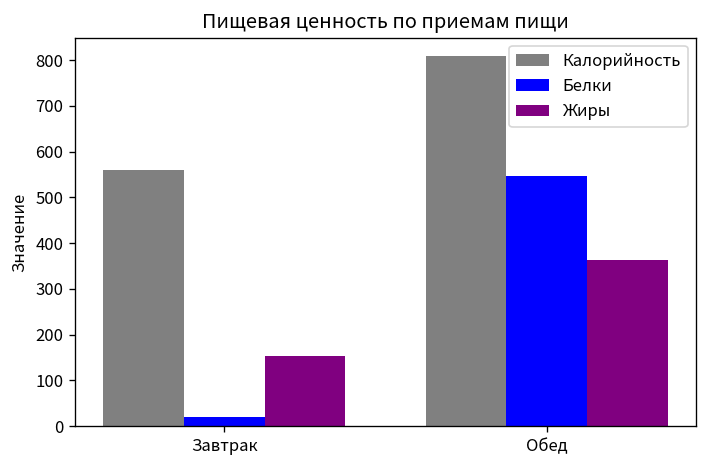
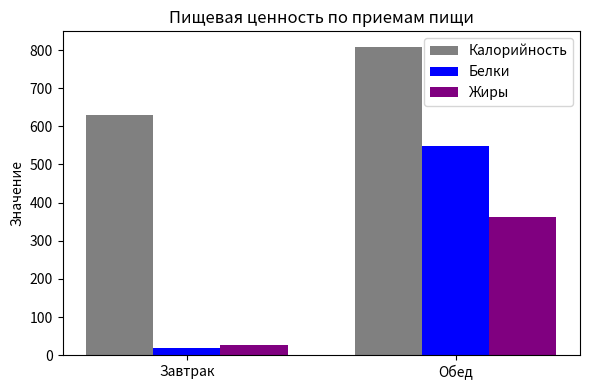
  {
    "Калорийность": {
-     "Завтрак": 560,
+     "Завтрак": 630,
      "Обед": 810
    },
    "Белки": {
      "Завтрак": 20,
      "Обед": 550
    },
    "Жиры": {
-     "Завтрак": 150,
+     "Завтрак": 30,
      "Обед": 360
    }
  }
